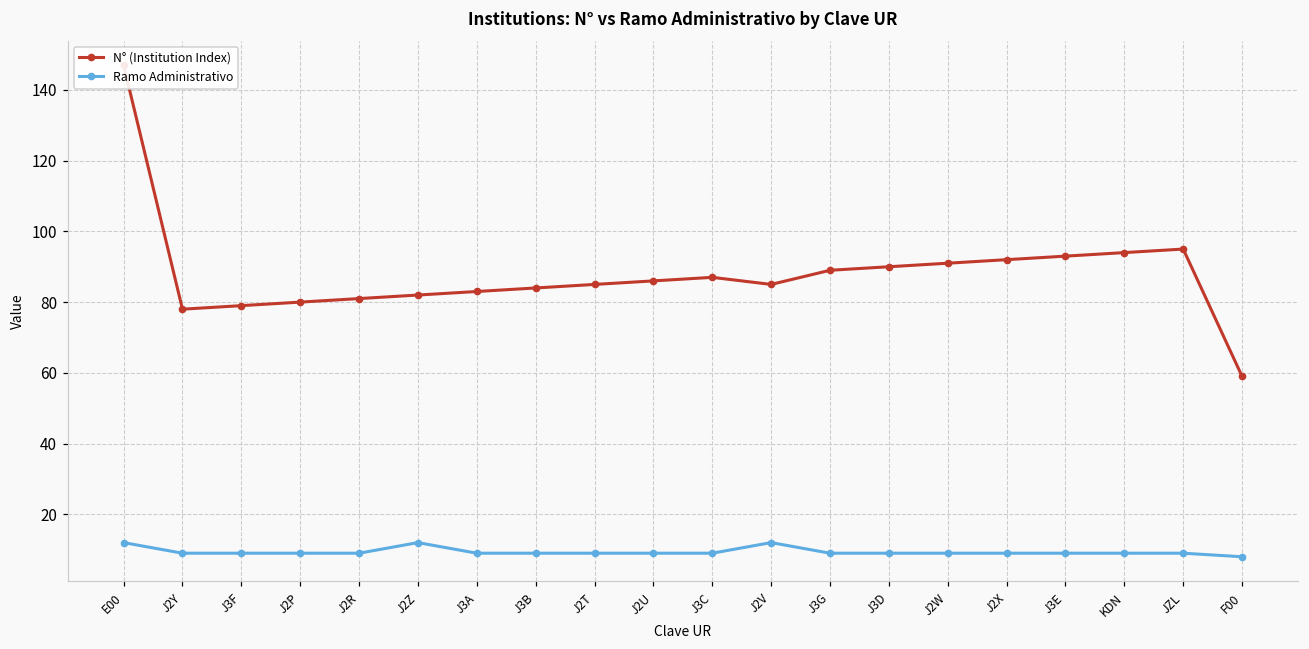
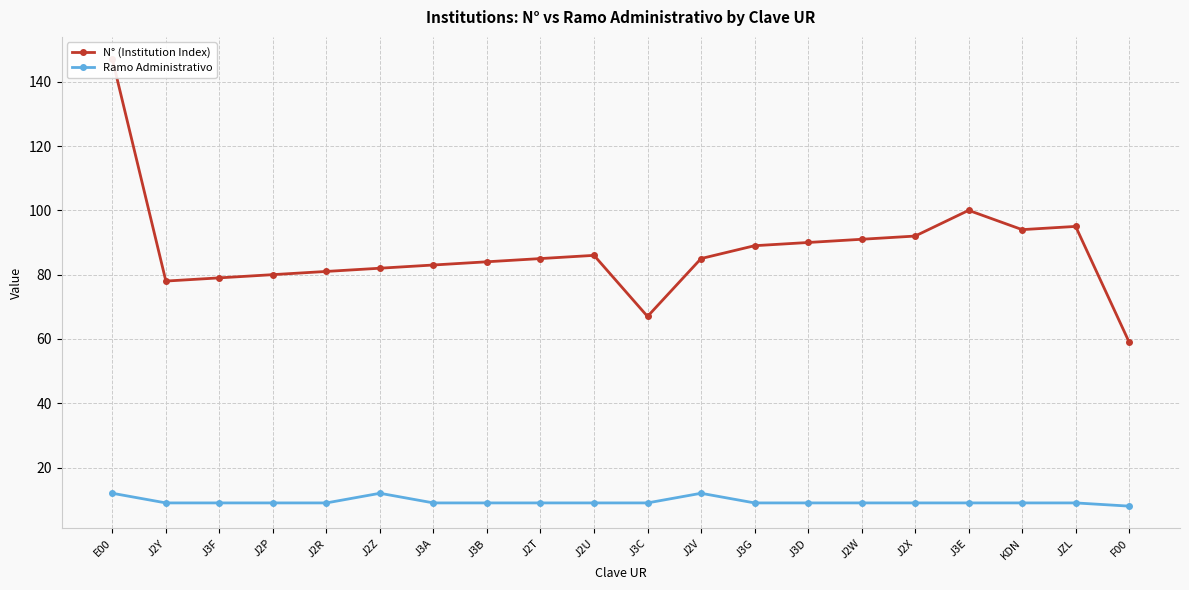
  {
    "N° (Institution Index)": {
      "J2Y": 78,
      "J3F": 79,
      "J2P": 80,
      "J2R": 81,
      "J2Z": 82,
      "J3A": 83,
      "J3B": 84,
      "J2T": 85,
      "J2U": 86,
-     "J3C": 87,
+     "J3C": 67,
      "J2V": 85,
      "J3G": 89,
      "J3D": 90,
      "J2W": 91,
      "J2X": 92,
-     "J3E": 93,
+     "J3E": 100,
      "KDN": 94,
      "JZL": 95,
      "F00": 59
    },
    "Ramo Administrativo": {
      "E00": 12,
      "J2Y": 9,
      "J3F": 9,
      "J2P": 9,
      "J2R": 9,
      "J2Z": 12,
      "J3A": 9,
      "J3B": 9,
      "J2T": 9,
      "J2U": 9,
      "J3C": 9,
      "J2V": 12,
      "J3G": 9,
      "J3D": 9,
      "J2W": 9,
      "J2X": 9,
      "J3E": 9,
      "KDN": 9,
      "JZL": 9,
      "F00": 8
    }
  }
